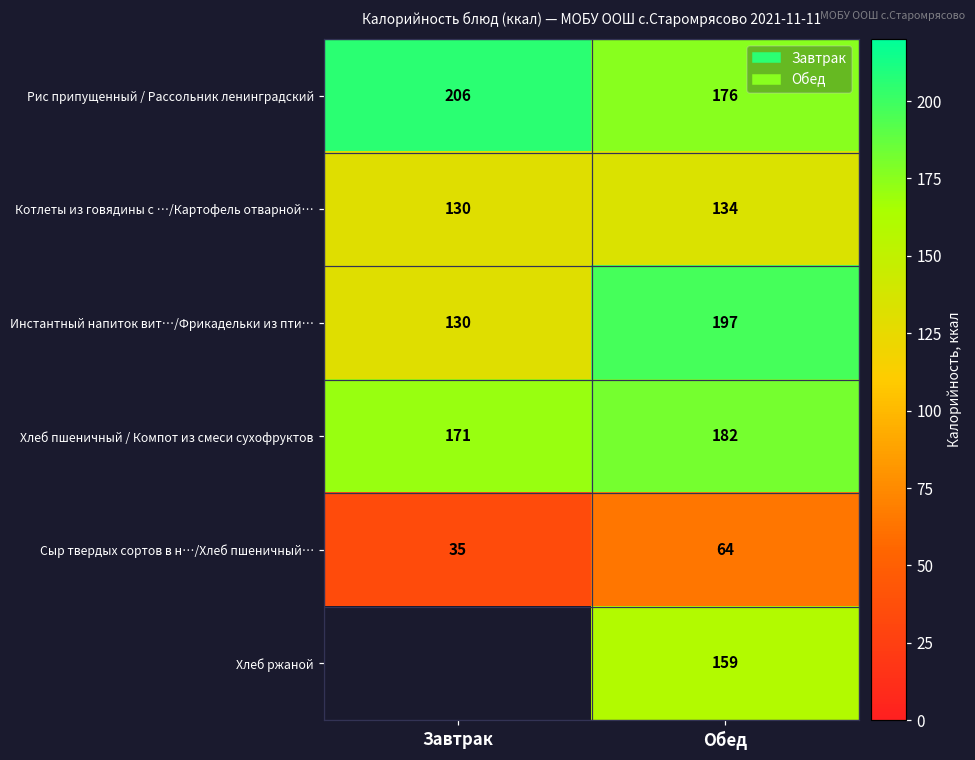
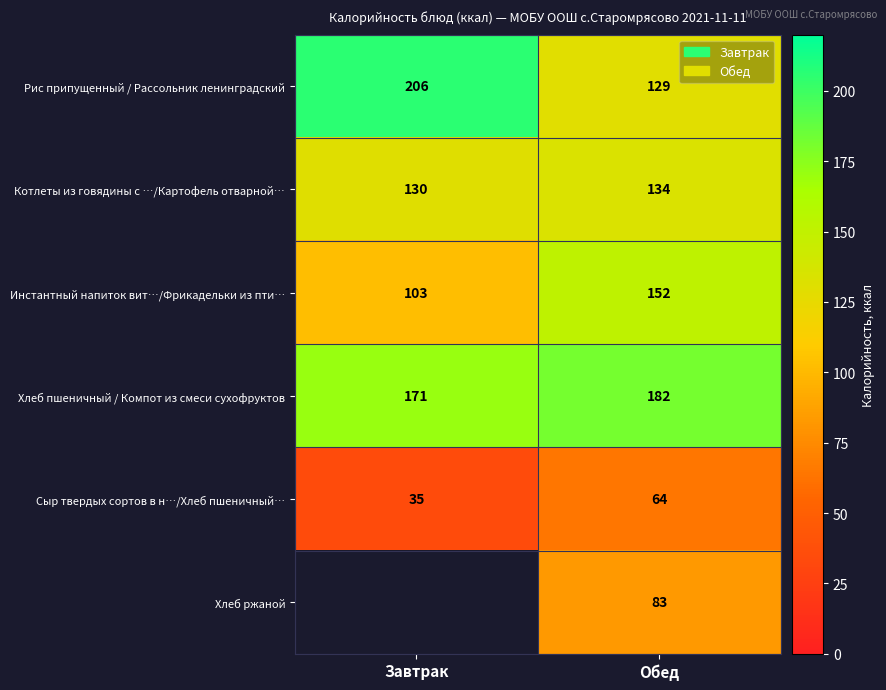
  {
    "Рис припущенный / Рассольник ленинградский": {
      "Завтрак": 206,
-     "Обед": 176
+     "Обед": 129
    },
    "Котлеты из говядины с …/Картофель отварной…": {
      "Завтрак": 130,
      "Обед": 134
    },
    "Инстантный напиток вит…/Фрикадельки из пти…": {
-     "Завтрак": 130,
-     "Обед": 197
+     "Завтрак": 103,
+     "Обед": 152
    },
    "Хлеб пшеничный / Компот из смеси сухофруктов": {
      "Завтрак": 171,
      "Обед": 182
    },
    "Сыр твердых сортов в н…/Хлеб пшеничный…": {
      "Завтрак": 35,
      "Обед": 64
    },
    "Хлеб ржаной": {
-     "Обед": 159
+     "Обед": 83
    }
  }
